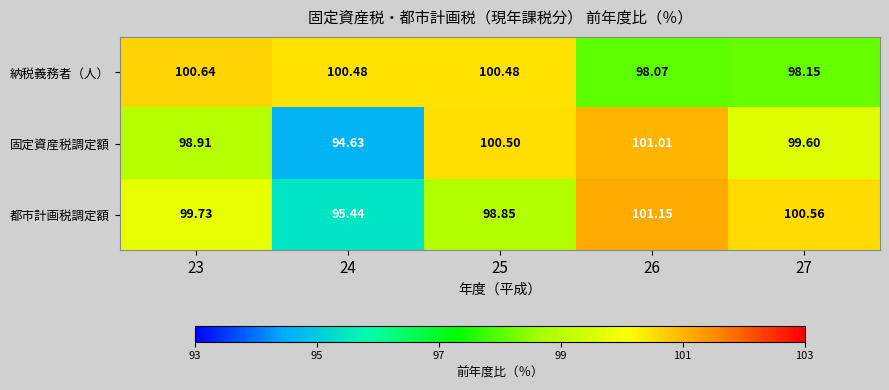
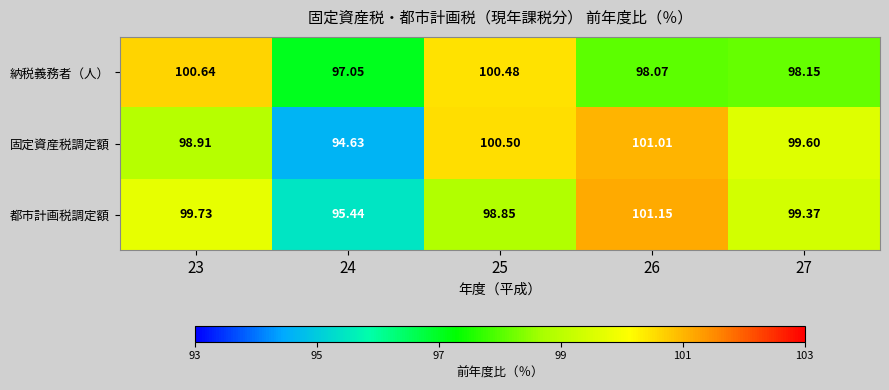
  {
    "納税義務者（人）": {
      "23": 100.64,
-     "24": 100.48,
+     "24": 97.05,
      "25": 100.48,
      "26": 98.07,
      "27": 98.15
    },
    "固定資産税調定額": {
      "23": 98.91,
      "24": 94.63,
      "25": 100.50,
      "26": 101.01,
      "27": 99.60
    },
    "都市計画税調定額": {
      "23": 99.73,
      "24": 95.44,
      "25": 98.85,
      "26": 101.15,
-     "27": 100.56
+     "27": 99.37
    }
  }
